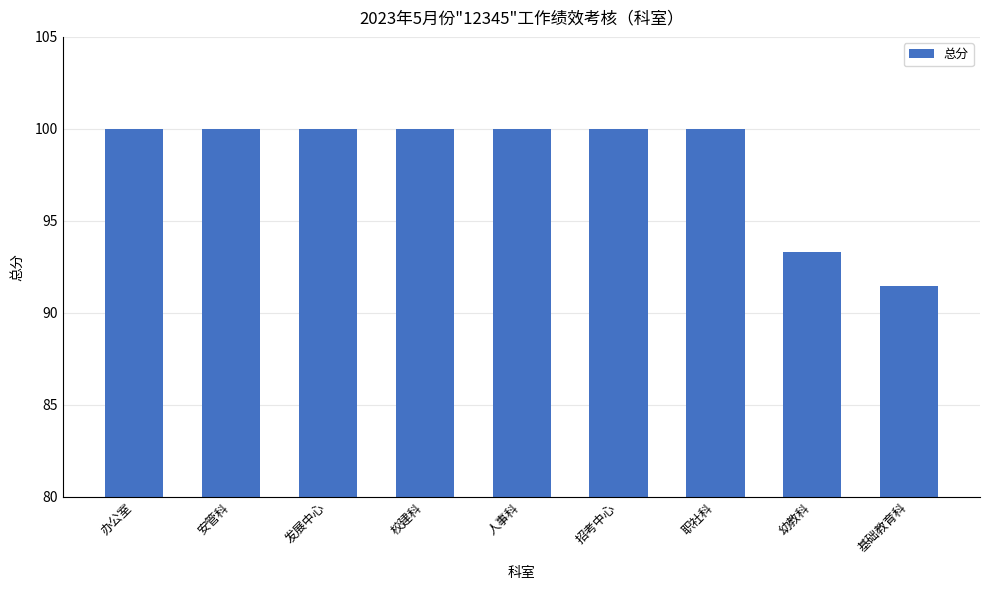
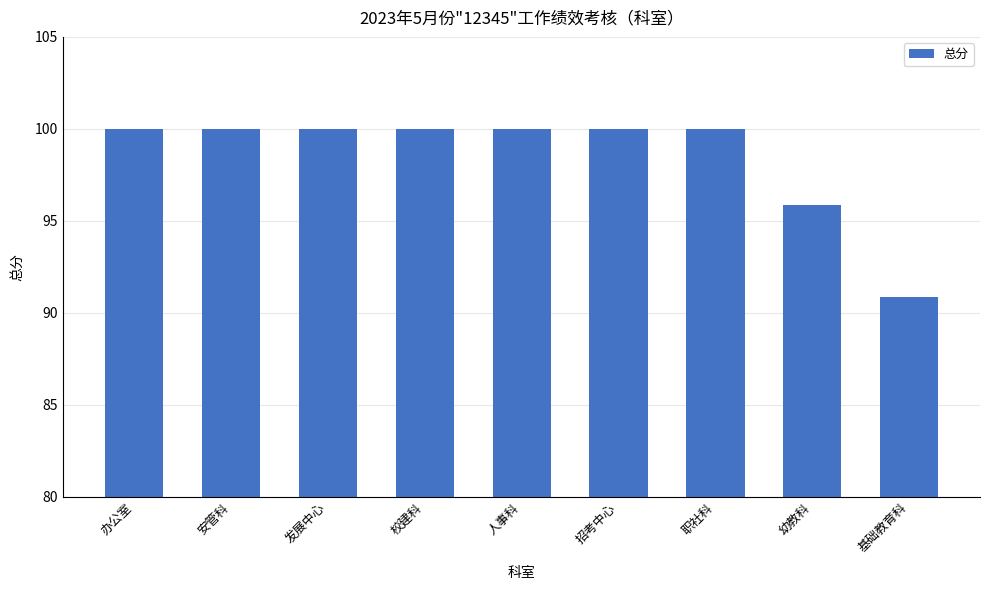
  {
    "办公室": 100.0,
    "安管科": 100.0,
    "发展中心": 100.0,
    "校建科": 100.0,
    "人事科": 100.0,
    "招考中心": 100.0,
    "职社科": 100.0,
-   "幼教科": 93.3,
-   "基础教育科": 91.4
+   "幼教科": 95.8,
+   "基础教育科": 90.9
  }
